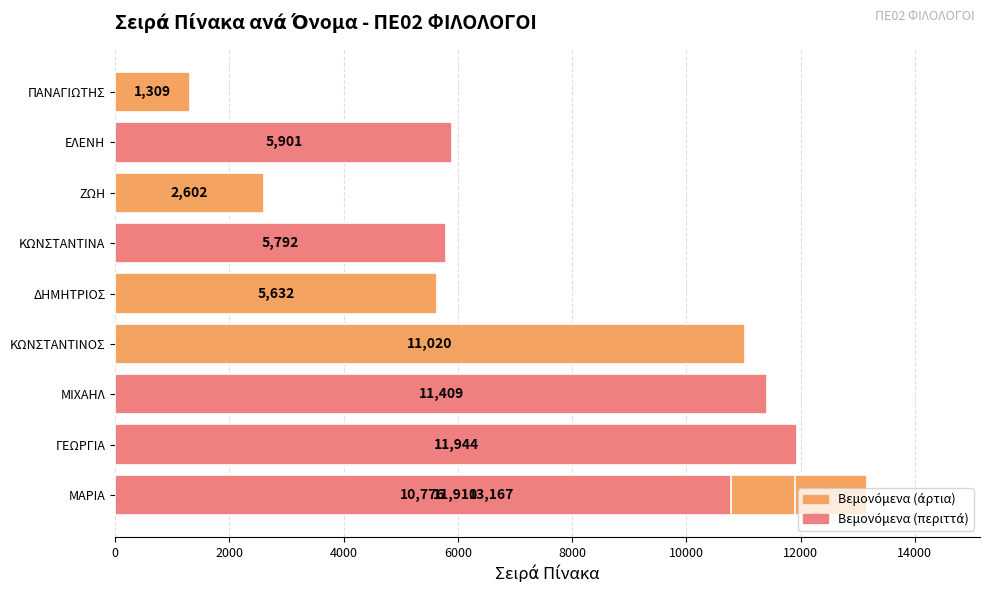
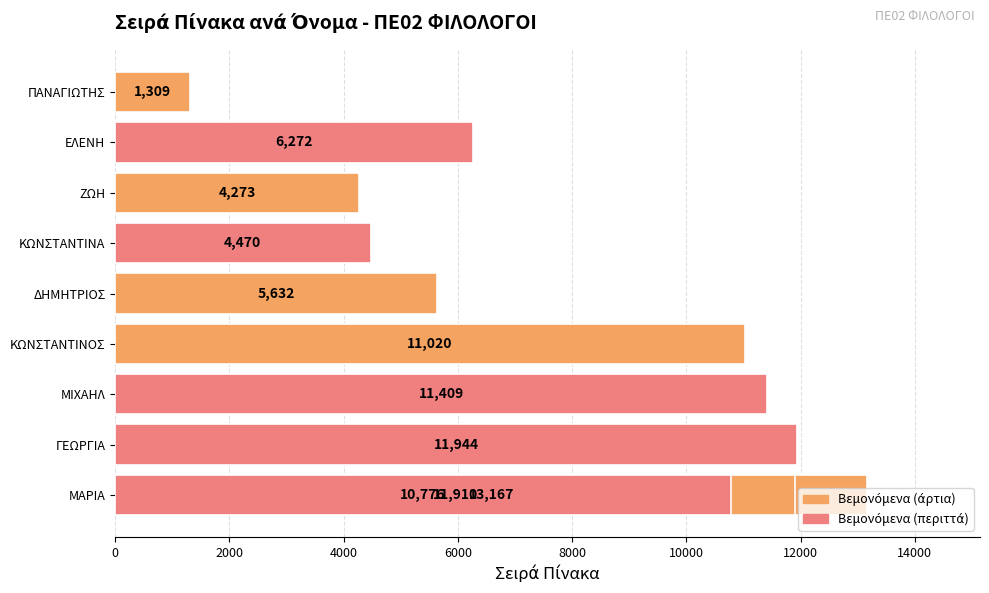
  {
    "ΠΑΝΑΓΙΩΤΗΣ": "1,309",
-   "ΕΛΕΝΗ": "5,901",
-   "ΖΩΗ": "2,602",
-   "ΚΩΝΣΤΑΝΤΙΝΑ": "5,792",
+   "ΕΛΕΝΗ": "6,272",
+   "ΖΩΗ": "4,273",
+   "ΚΩΝΣΤΑΝΤΙΝΑ": "4,470",
    "ΔΗΜΗΤΡΙΟΣ": "5,632",
    "ΚΩΝΣΤΑΝΤΙΝΟΣ": "11,020",
    "ΜΙΧΑΗΛ": "11,409",
    "ΓΕΩΡΓΙΑ": "11,944"
  }
